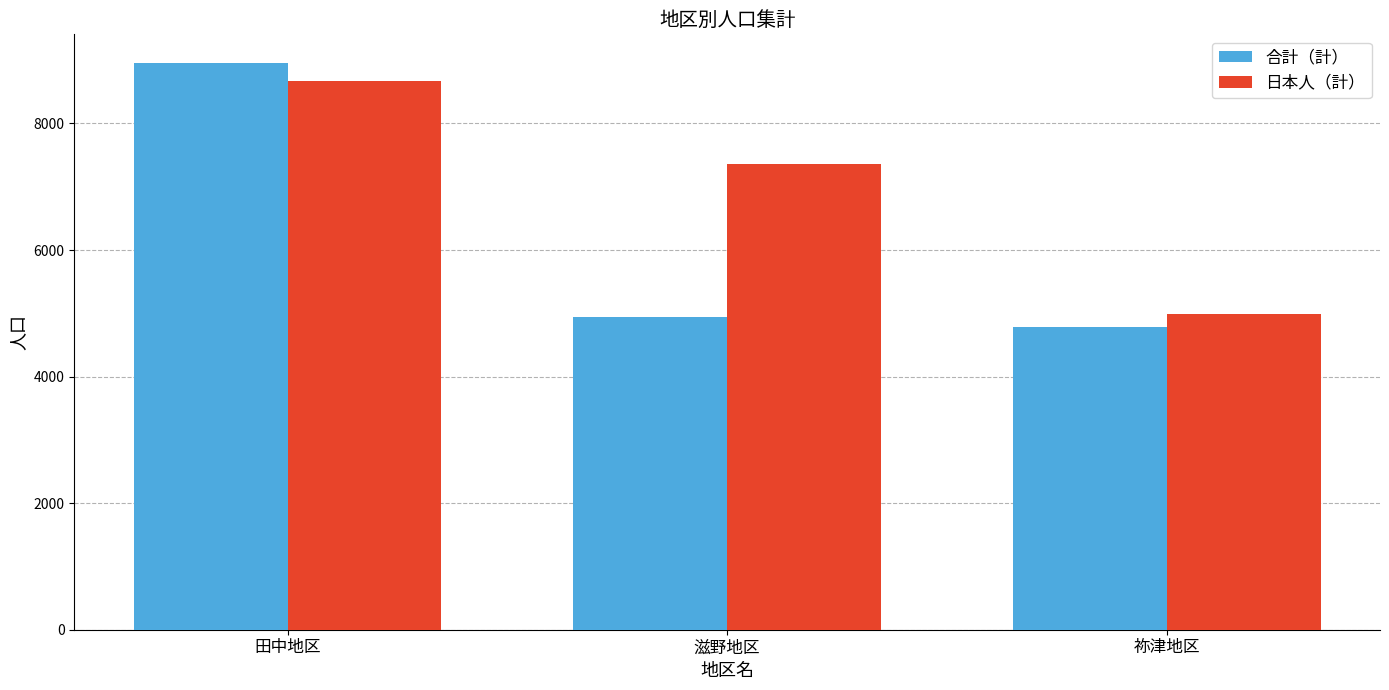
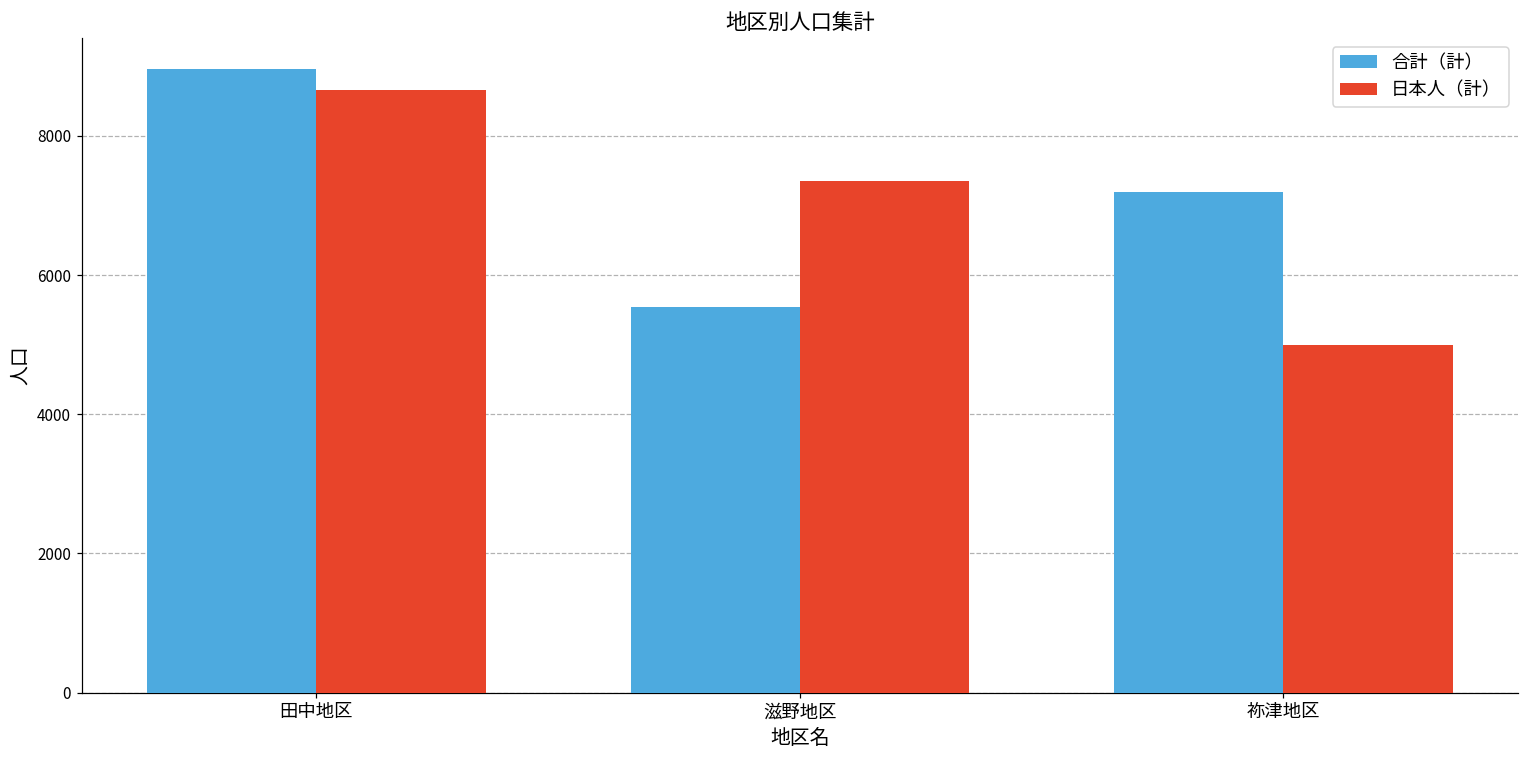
  {
    "合計（計）": {
      "田中地区": 9000,
-     "滋野地区": 4900,
-     "祢津地区": 4800
+     "滋野地区": 5500,
+     "祢津地区": 7200
    },
    "日本人（計）": {
      "田中地区": 8700,
      "滋野地区": 7400,
      "祢津地区": 5000
    }
  }
